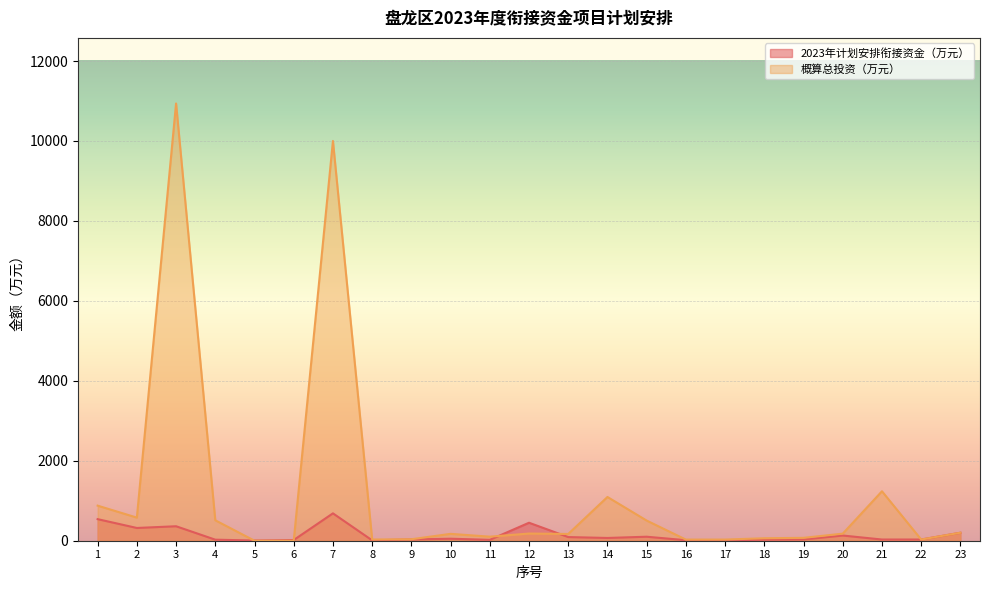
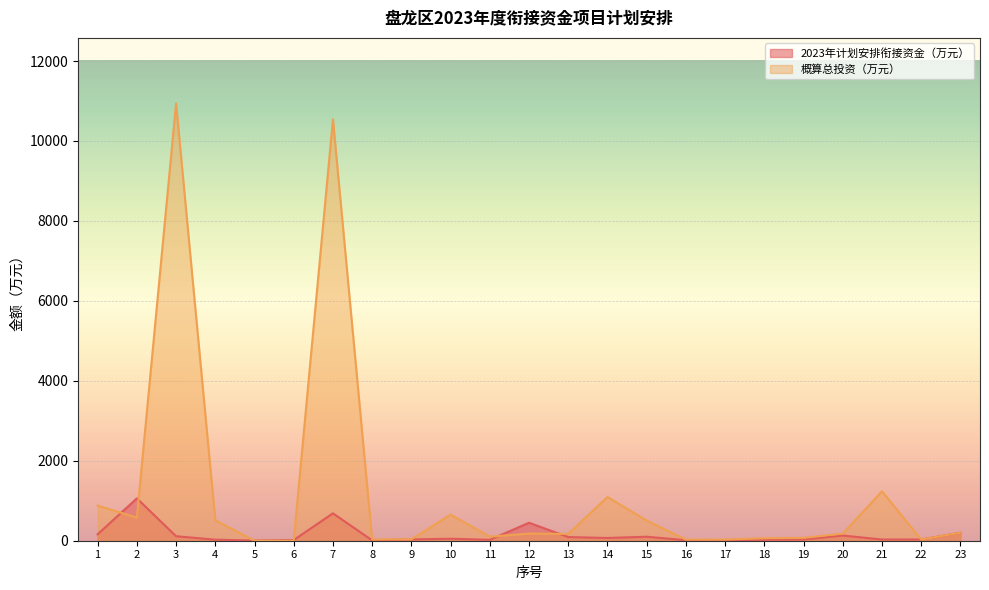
  {
    "2023年计划安排衔接资金（万元）": {
-     "1": 500,
-     "2": 300,
-     "3": 400,
+     "1": 200,
+     "2": 1100,
+     "3": 100,
      "4": 0,
      "7": 700,
      "10": 100,
      "11": 0,
      "12": 400,
      "13": 100,
      "14": 100,
      "15": 100,
      "21": 0
    },
    "概算总投资（万元）": {
      "1": 900,
      "2": 600,
      "3": 10900,
      "4": 500,
-     "7": 10000,
-     "10": 200,
+     "7": 10500,
+     "10": 700,
      "11": 100,
      "12": 200,
      "13": 200,
      "14": 1100,
      "15": 500,
      "21": 1200
    }
  }
